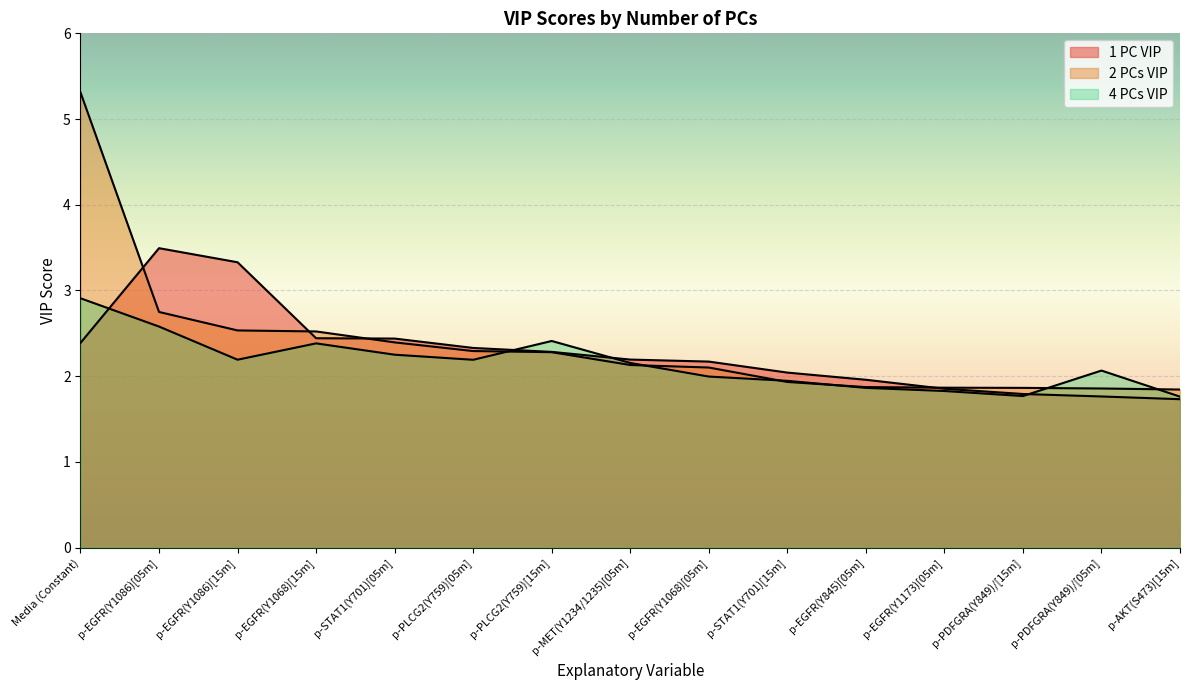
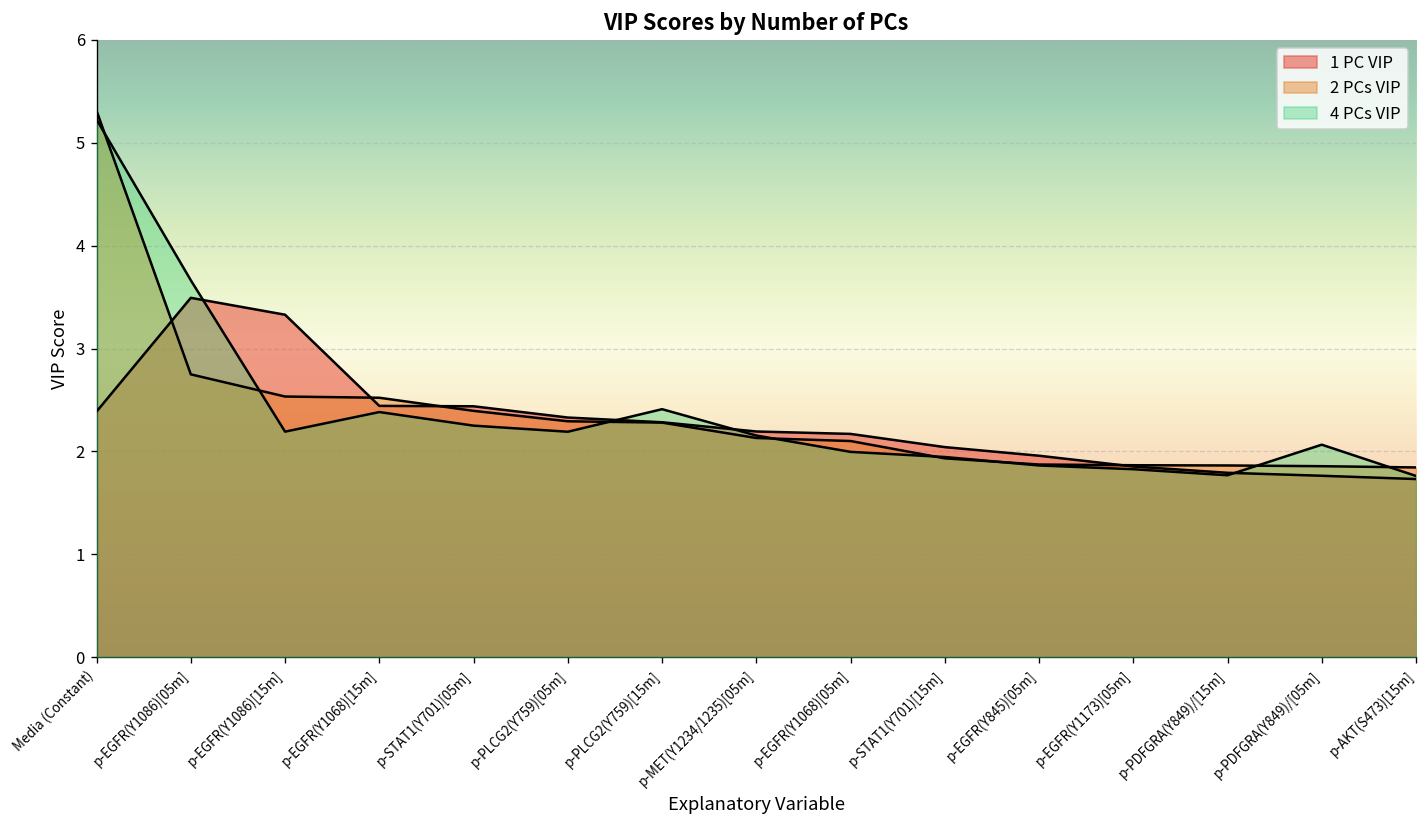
  {
    "4 PCs VIP": {
-     "Media (Constant)": 2.9,
-     "p-EGFR(Y1086)[05m]": 2.6,
+     "Media (Constant)": 5.2,
+     "p-EGFR(Y1086)[05m]": 3.7,
      "p-EGFR(Y1086)[15m]": 2.2,
      "p-EGFR(Y1068)[15m]": 2.4,
      "p-STAT1(Y701)[05m]": 2.2,
      "p-PLCG2(Y759)[05m]": 2.2,
      "p-PLCG2(Y759)[15m]": 2.4,
      "p-EGFR(Y1068)[05m]": 2.0,
      "p-PDFGRA(Y849)/[05m]": 2.1,
      "p-AKT(S473)[15m]": 1.8
    }
  }
